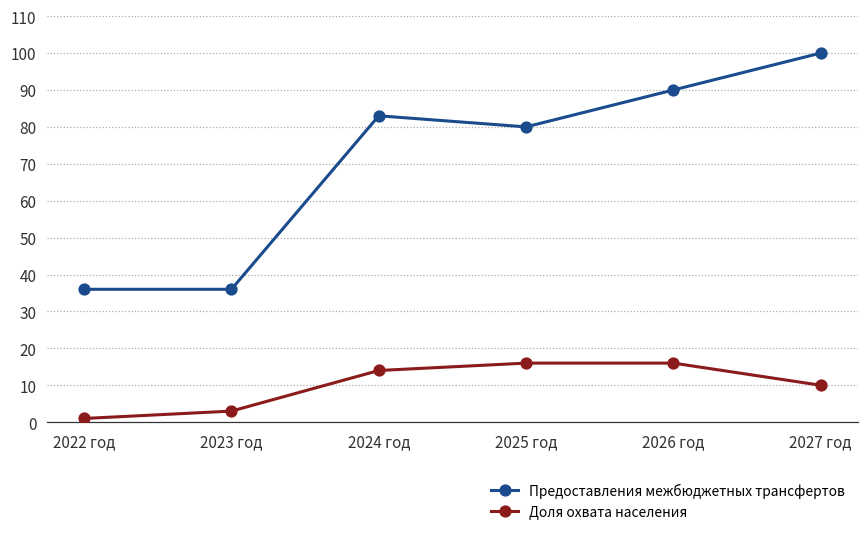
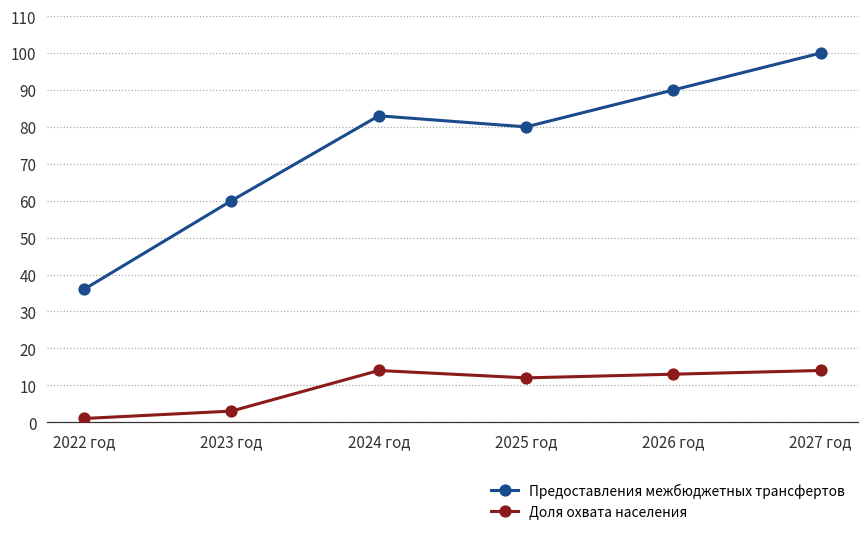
  {
    "Предоставления межбюджетных трансфертов": {
      "2022 год": 36,
-     "2023 год": 36,
+     "2023 год": 60,
      "2024 год": 83,
      "2025 год": 80,
      "2026 год": 90,
      "2027 год": 100
    },
    "Доля охвата населения": {
      "2022 год": 1,
      "2023 год": 3,
      "2024 год": 14,
-     "2025 год": 16,
-     "2026 год": 16,
-     "2027 год": 10
+     "2025 год": 12,
+     "2026 год": 13,
+     "2027 год": 14
    }
  }
